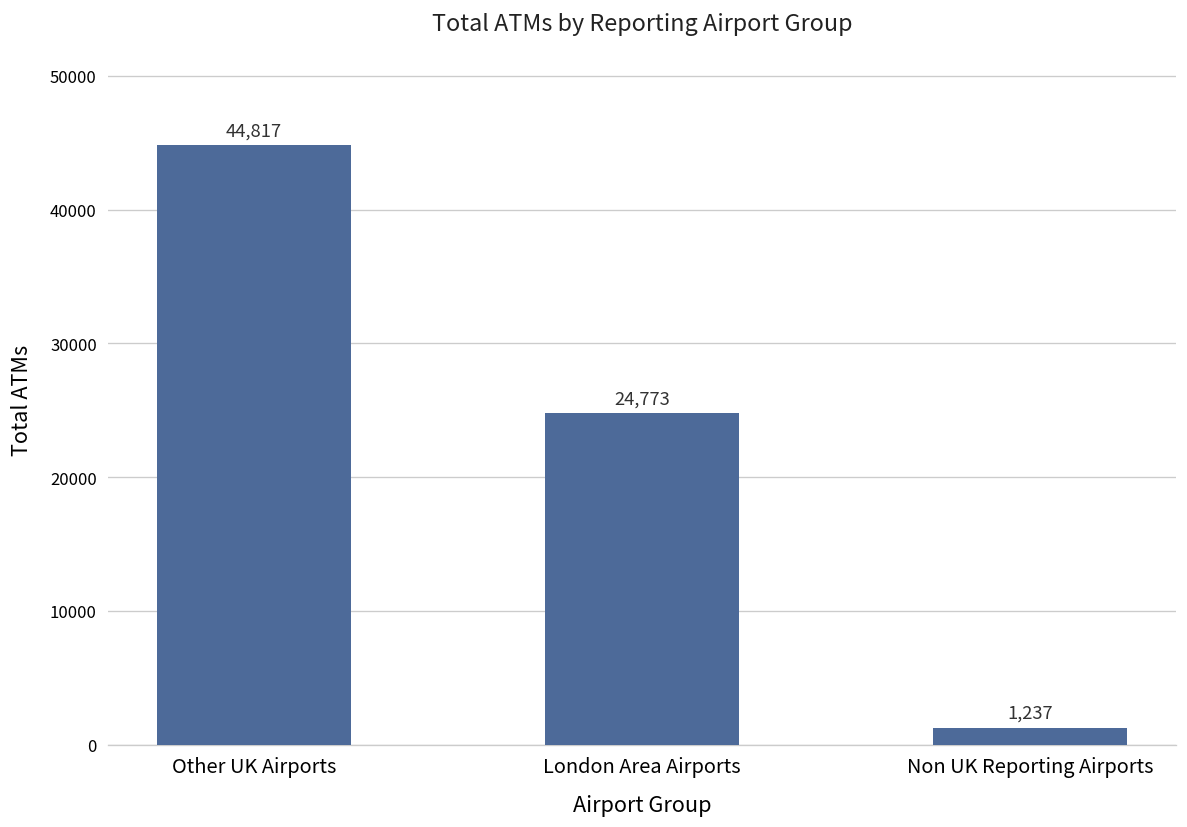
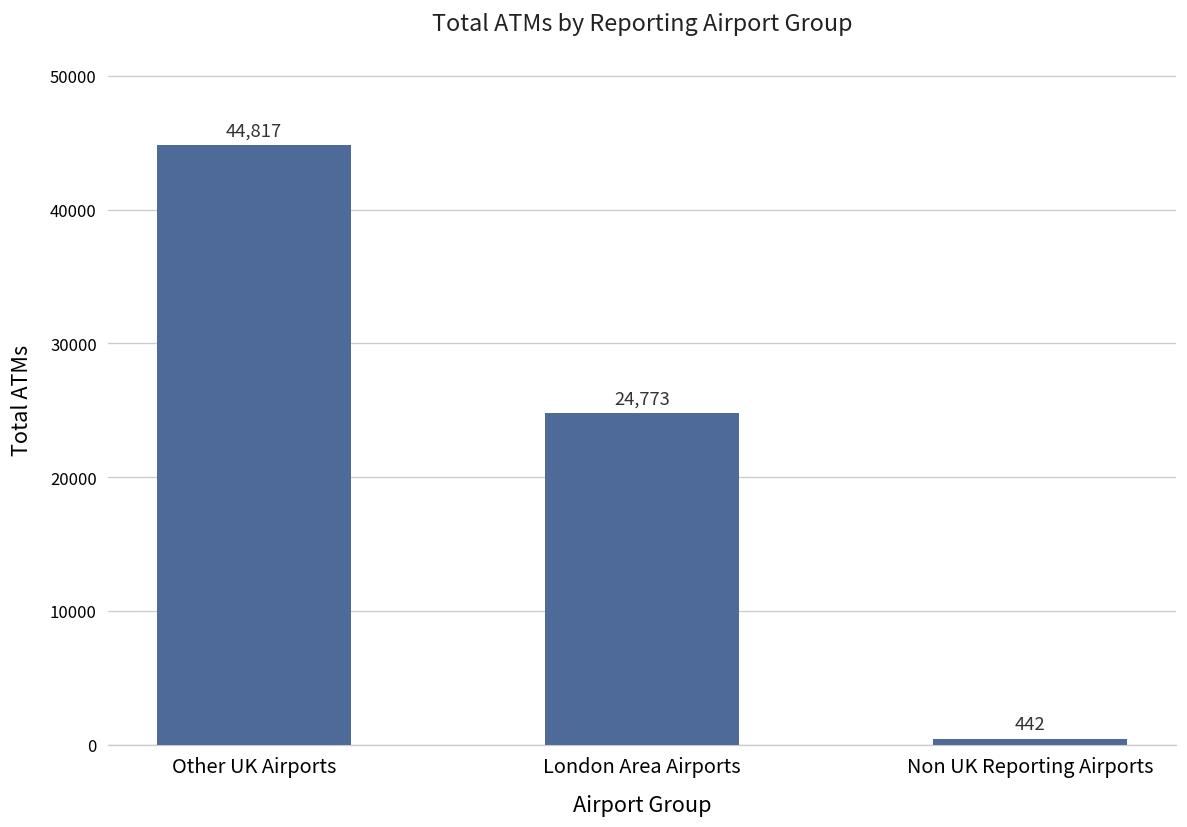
  {
    "Other UK Airports": "44,817",
    "London Area Airports": "24,773",
-   "Non UK Reporting Airports": "1,237"
+   "Non UK Reporting Airports": "442"
  }
